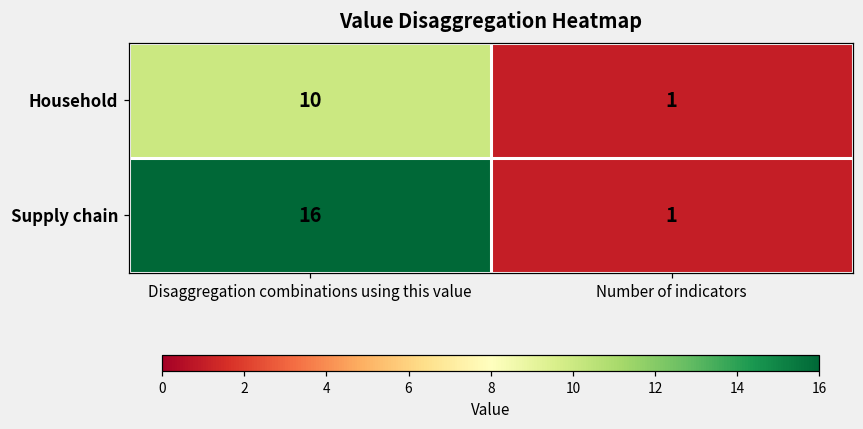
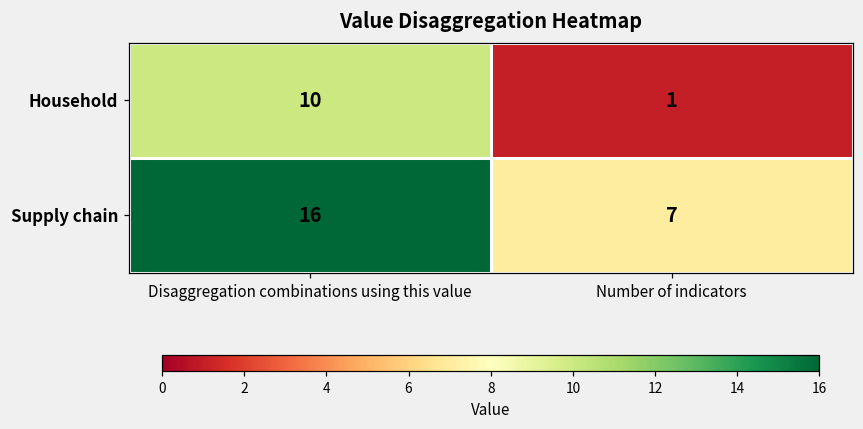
  {
    "Household": {
      "Disaggregation combinations using this value": 10,
      "Number of indicators": 1
    },
    "Supply chain": {
      "Disaggregation combinations using this value": 16,
-     "Number of indicators": 1
+     "Number of indicators": 7
    }
  }
